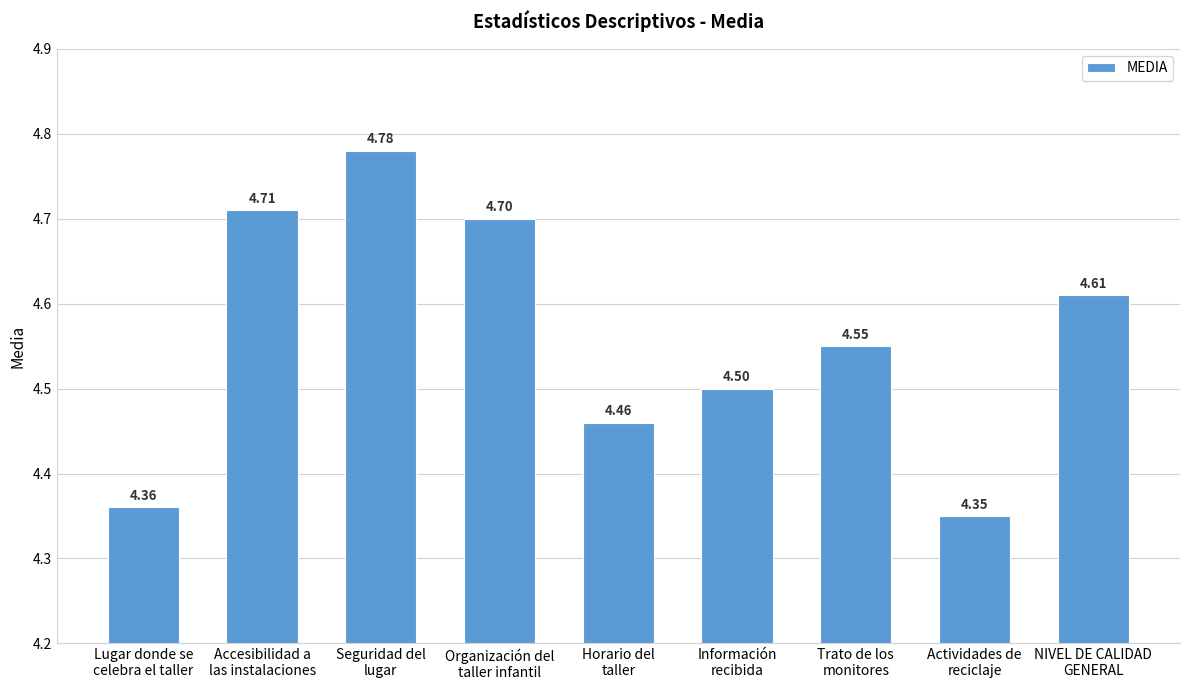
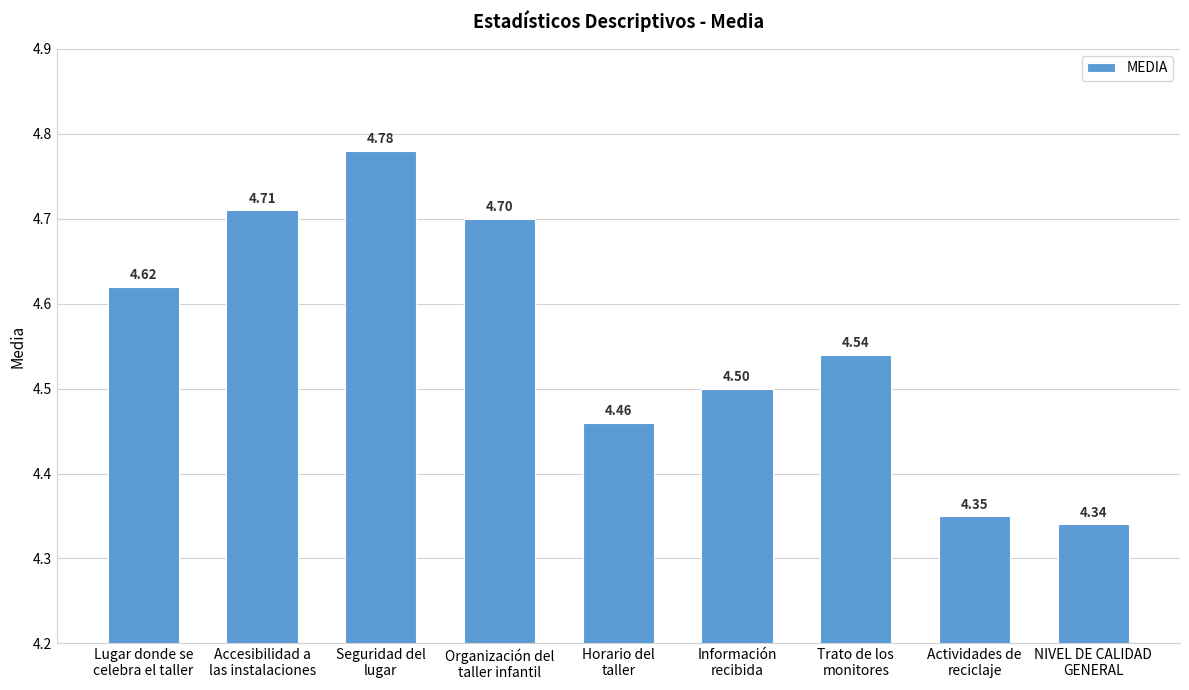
  {
-   "Lugar donde se celebra el taller": 4.36,
+   "Lugar donde se celebra el taller": 4.62,
    "Accesibilidad a las instalaciones": 4.71,
    "Seguridad del lugar": 4.78,
    "Organización del taller infantil": 4.70,
    "Horario del taller": 4.46,
    "Información recibida": 4.50,
-   "Trato de los monitores": 4.55,
+   "Trato de los monitores": 4.54,
    "Actividades de reciclaje": 4.35,
-   "NIVEL DE CALIDAD GENERAL": 4.61
+   "NIVEL DE CALIDAD GENERAL": 4.34
  }
